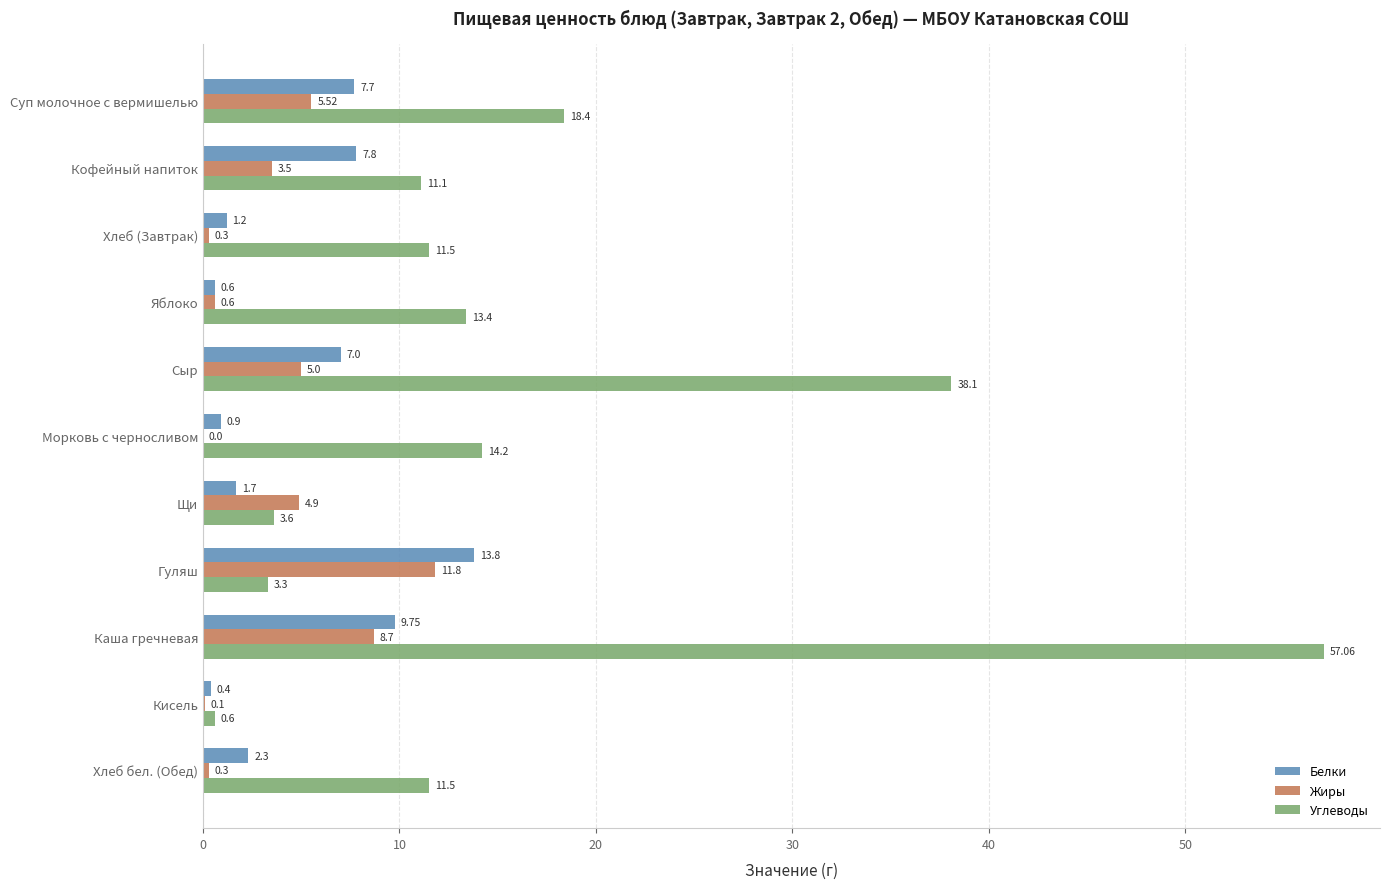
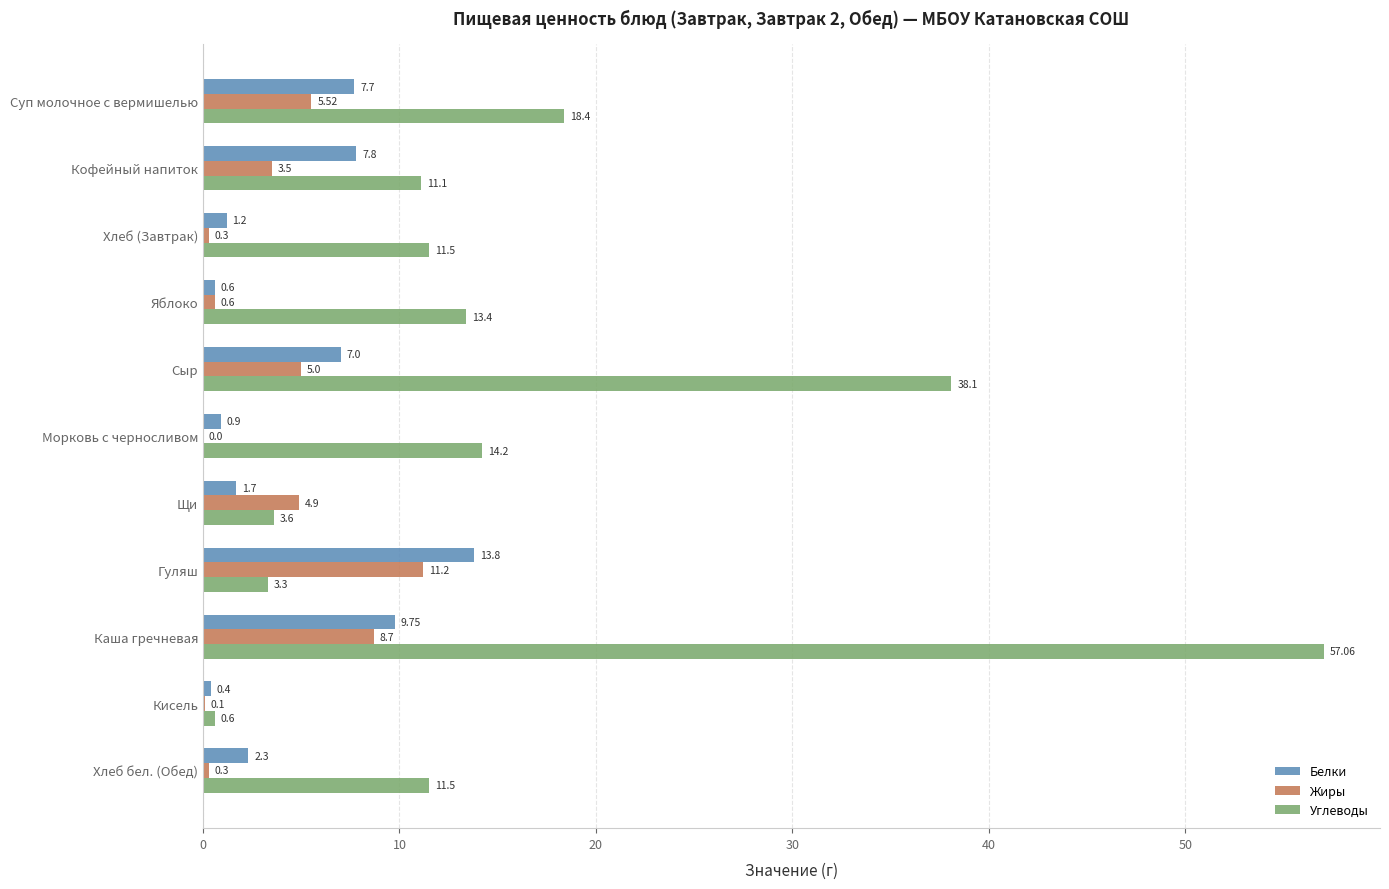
  {
    "Белки": {
      "Суп молочное с вермишелью": 7.7,
      "Кофейный напиток": 7.8,
      "Хлеб (Завтрак)": 1.2,
      "Яблоко": 0.6,
      "Сыр": 7.0,
      "Морковь с черносливом": 0.9,
      "Щи": 1.7,
      "Гуляш": 13.8,
      "Каша гречневая": 9.75,
      "Кисель": 0.4,
      "Хлеб бел. (Обед)": 2.3
    },
    "Жиры": {
      "Суп молочное с вермишелью": 5.52,
      "Кофейный напиток": 3.5,
      "Хлеб (Завтрак)": 0.3,
      "Яблоко": 0.6,
      "Сыр": 5.0,
      "Морковь с черносливом": 0.0,
      "Щи": 4.9,
-     "Гуляш": 11.8,
+     "Гуляш": 11.2,
      "Каша гречневая": 8.7,
      "Кисель": 0.1,
      "Хлеб бел. (Обед)": 0.3
    },
    "Углеводы": {
      "Суп молочное с вермишелью": 18.4,
      "Кофейный напиток": 11.1,
      "Хлеб (Завтрак)": 11.5,
      "Яблоко": 13.4,
      "Сыр": 38.1,
      "Морковь с черносливом": 14.2,
      "Щи": 3.6,
      "Гуляш": 3.3,
      "Каша гречневая": 57.06,
      "Кисель": 0.6,
      "Хлеб бел. (Обед)": 11.5
    }
  }
